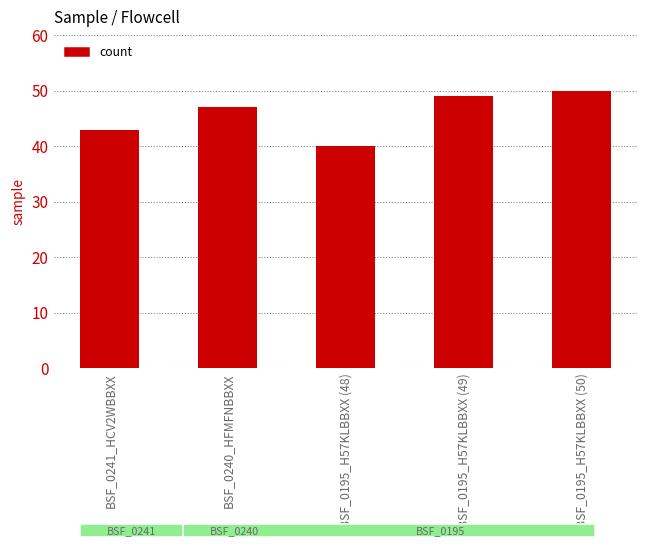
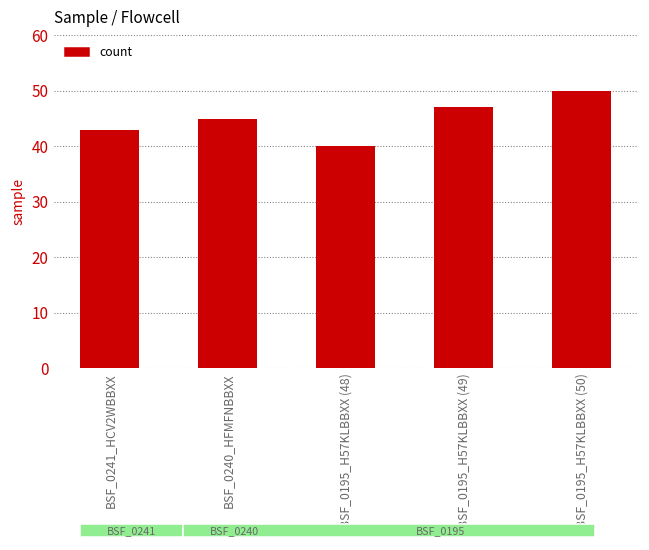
  {
    "Sample / Flowcell": {
      "BSF_0241_HCV2WBBXX": 43,
-     "BSF_0240_HFMFNBBXX": 47,
+     "BSF_0240_HFMFNBBXX": 45,
      "BSF_0195_H57KLBBXX (48)": 40,
-     "BSF_0195_H57KLBBXX (49)": 49,
+     "BSF_0195_H57KLBBXX (49)": 47,
      "BSF_0195_H57KLBBXX (50)": 50
    }
  }
